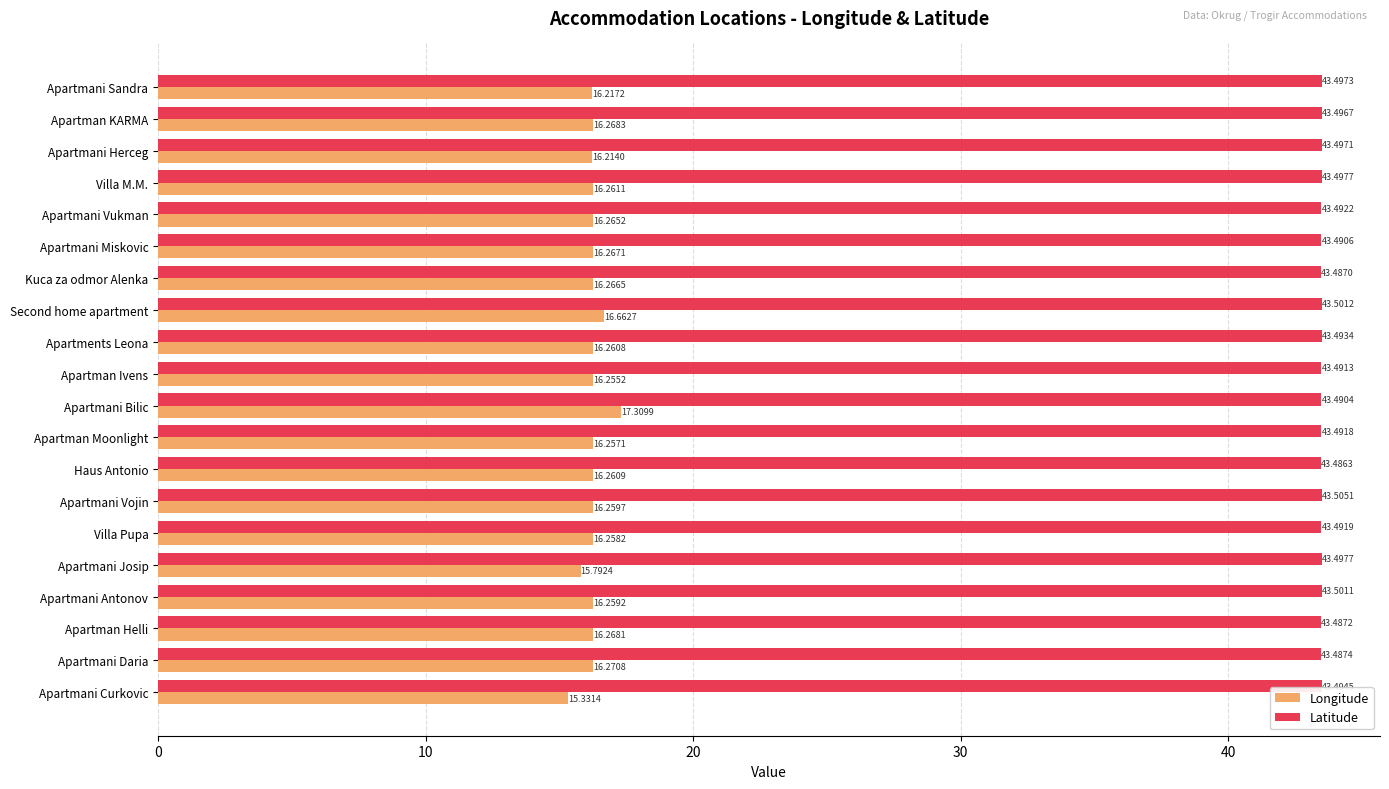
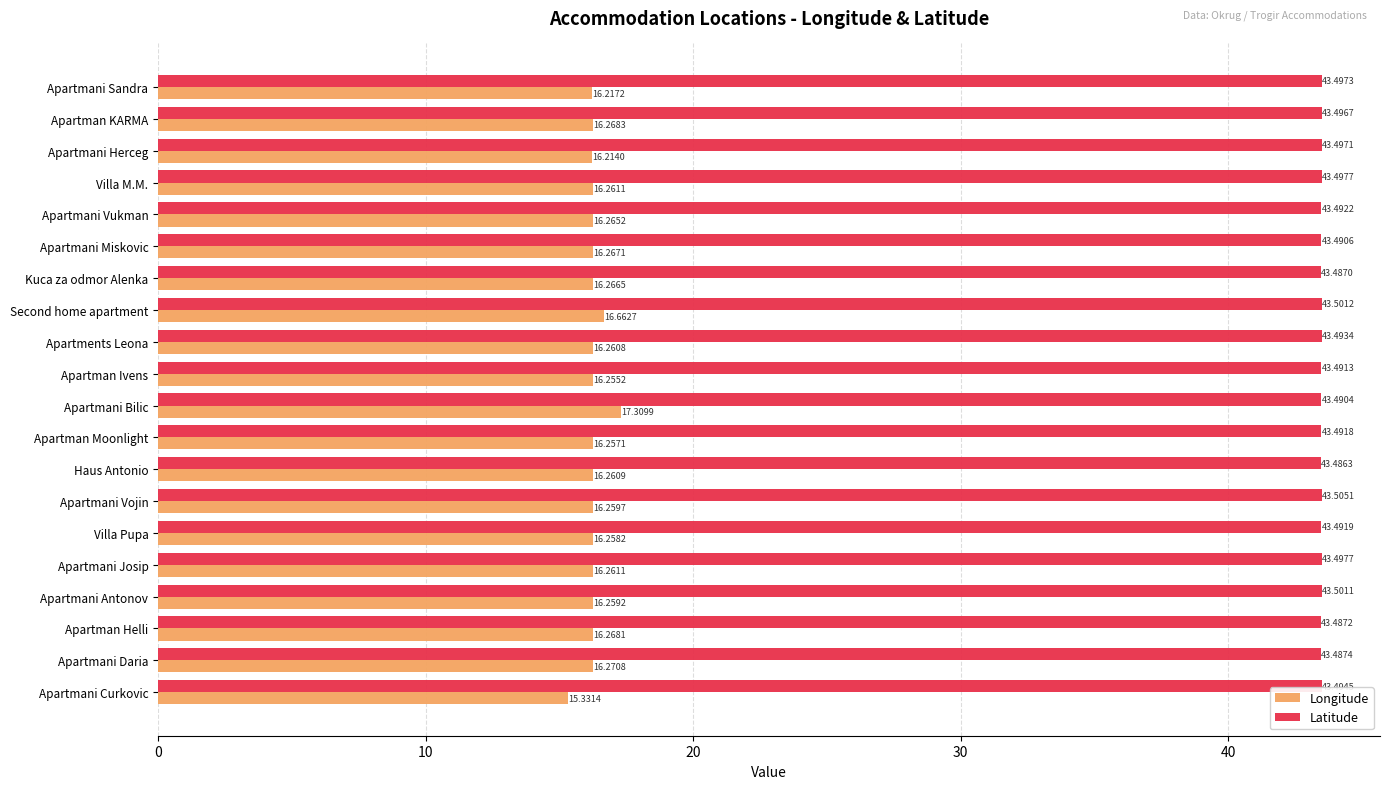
  {
    "Longitude": {
      "Apartmani Sandra": 16.2172,
      "Apartman KARMA": 16.2683,
      "Apartmani Herceg": 16.2140,
      "Villa M.M.": 16.2611,
      "Apartmani Vukman": 16.2652,
      "Apartmani Miskovic": 16.2671,
      "Kuca za odmor Alenka": 16.2665,
      "Second home apartment": 16.6627,
      "Apartments Leona": 16.2608,
      "Apartman Ivens": 16.2552,
      "Apartmani Bilic": 17.3099,
      "Apartman Moonlight": 16.2571,
      "Haus Antonio": 16.2609,
      "Apartmani Vojin": 16.2597,
      "Villa Pupa": 16.2582,
-     "Apartmani Josip": 15.7924,
+     "Apartmani Josip": 16.2611,
      "Apartmani Antonov": 16.2592,
      "Apartman Helli": 16.2681,
      "Apartmani Daria": 16.2708,
      "Apartmani Curkovic": 15.3314
    },
    "Latitude": {
      "Apartmani Sandra": 43.4973,
      "Apartman KARMA": 43.4967,
      "Apartmani Herceg": 43.4971,
      "Villa M.M.": 43.4977,
      "Apartmani Vukman": 43.4922,
      "Apartmani Miskovic": 43.4906,
      "Kuca za odmor Alenka": 43.4870,
      "Second home apartment": 43.5012,
      "Apartments Leona": 43.4934,
      "Apartman Ivens": 43.4913,
      "Apartmani Bilic": 43.4904,
      "Apartman Moonlight": 43.4918,
      "Haus Antonio": 43.4863,
      "Apartmani Vojin": 43.5051,
      "Villa Pupa": 43.4919,
      "Apartmani Josip": 43.4977,
      "Apartmani Antonov": 43.5011,
      "Apartman Helli": 43.4872,
      "Apartmani Daria": 43.4874
    }
  }
